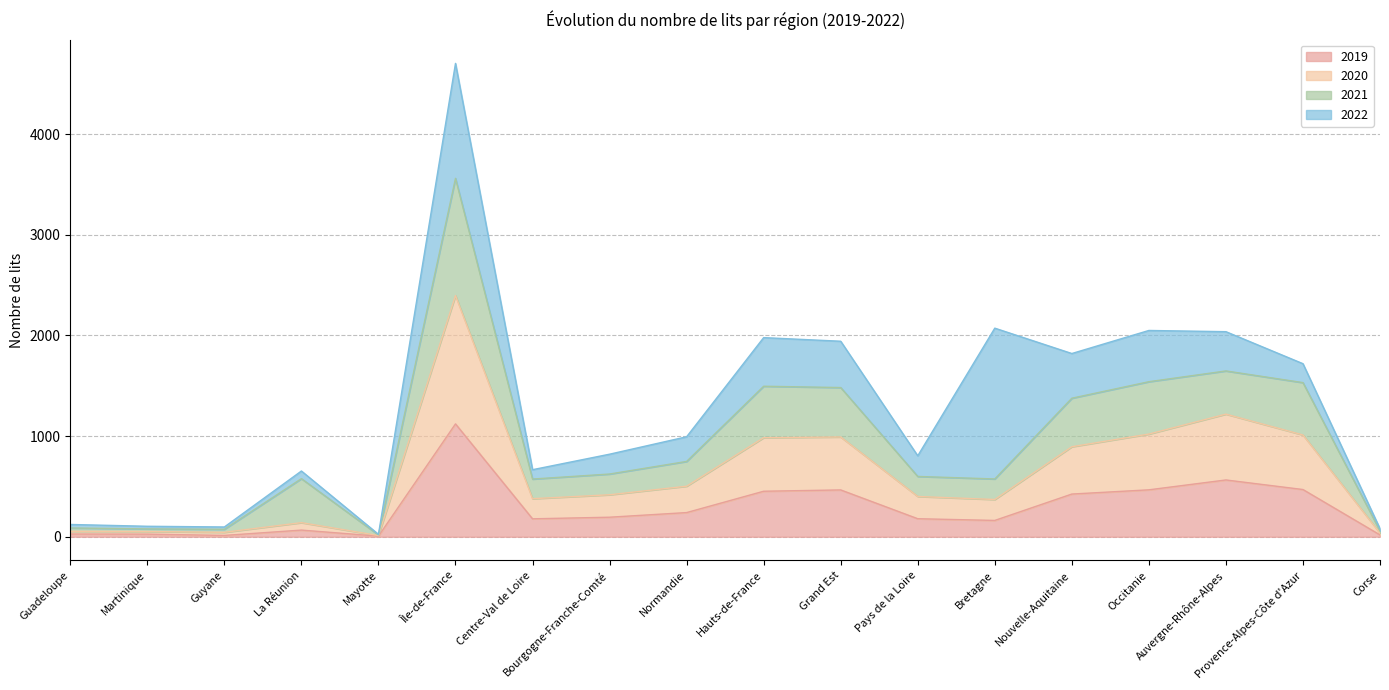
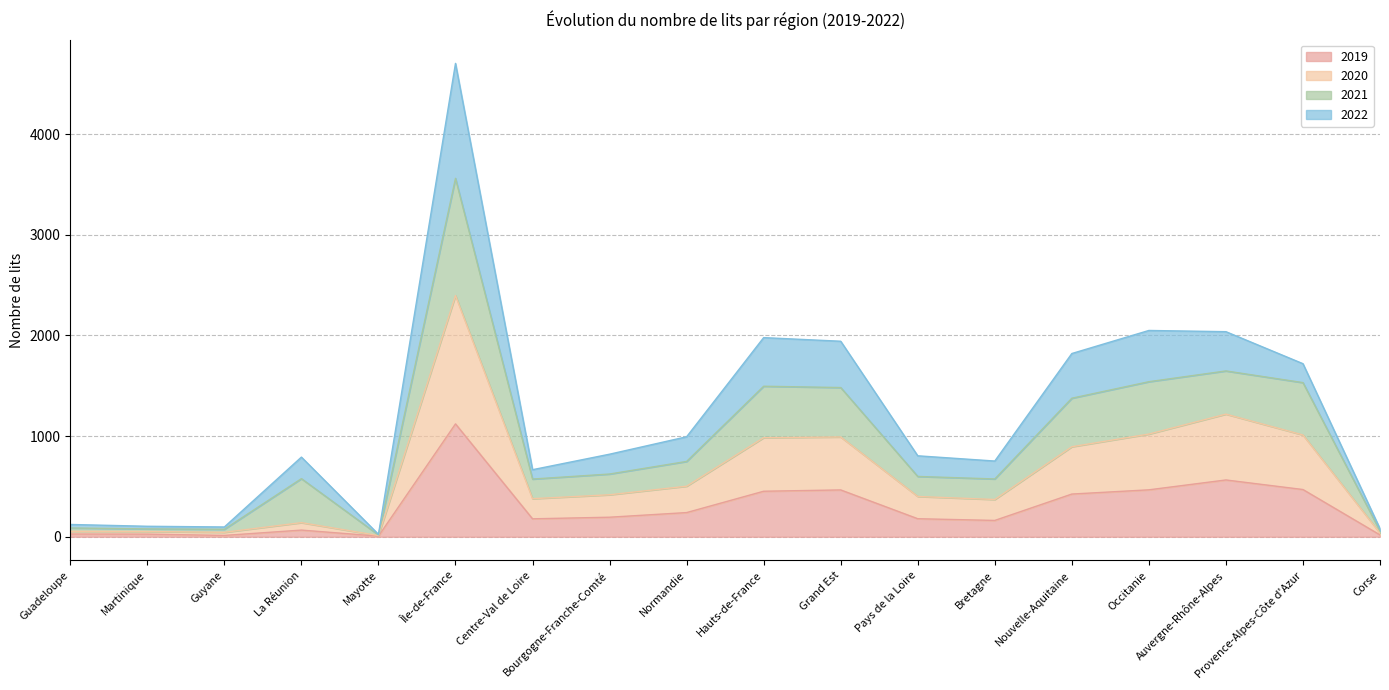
  {
    "2021": {
      "Guadeloupe": 30,
      "Martinique": 30,
      "La Réunion": 440,
      "Île-de-France": 1160,
      "Centre-Val de Loire": 200,
      "Bourgogne-Franche-Comté": 210,
      "Normandie": 250,
      "Hauts-de-France": 510,
      "Grand Est": 490,
      "Pays de la Loire": 200,
      "Bretagne": 200,
      "Nouvelle-Aquitaine": 480,
      "Occitanie": 520,
      "Auvergne-Rhône-Alpes": 430,
      "Provence-Alpes-Côte d'Azur": 520
    },
    "2022": {
      "Guadeloupe": 40,
      "Martinique": 30,
-     "La Réunion": 80,
+     "La Réunion": 210,
      "Île-de-France": 1140,
      "Centre-Val de Loire": 90,
      "Bourgogne-Franche-Comté": 200,
      "Normandie": 250,
      "Hauts-de-France": 480,
      "Grand Est": 460,
      "Pays de la Loire": 210,
-     "Bretagne": 1500,
+     "Bretagne": 180,
      "Nouvelle-Aquitaine": 440,
      "Occitanie": 510,
      "Auvergne-Rhône-Alpes": 390,
      "Provence-Alpes-Côte d'Azur": 190
    }
  }
